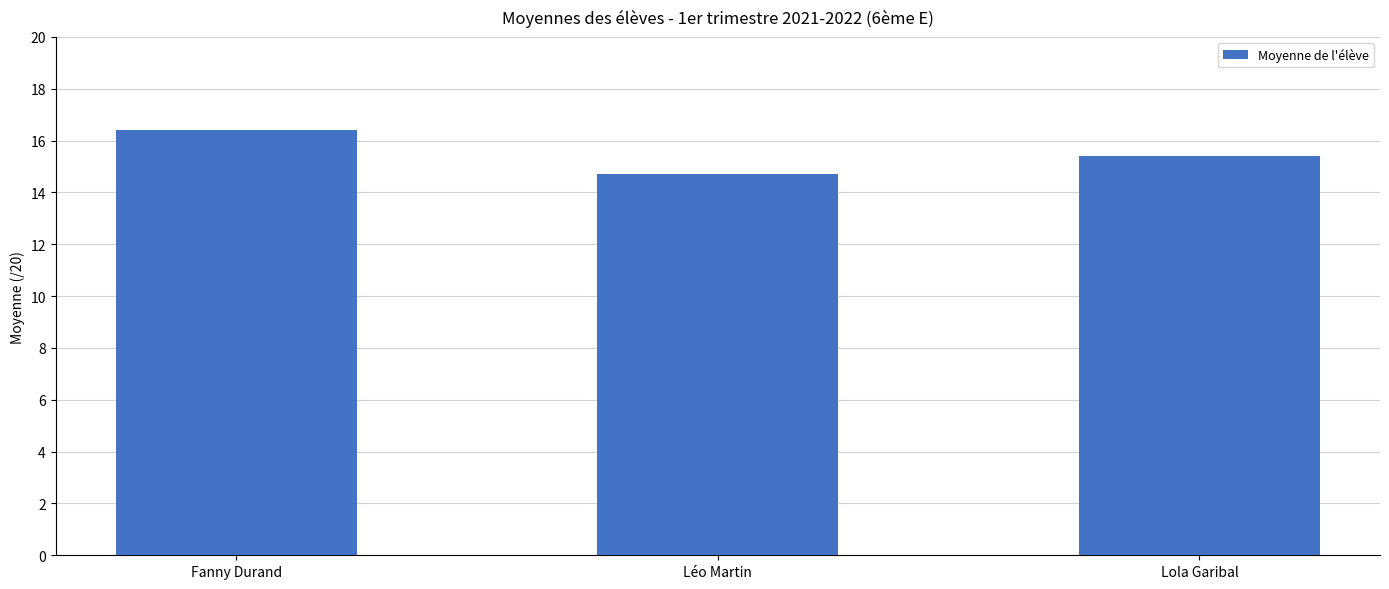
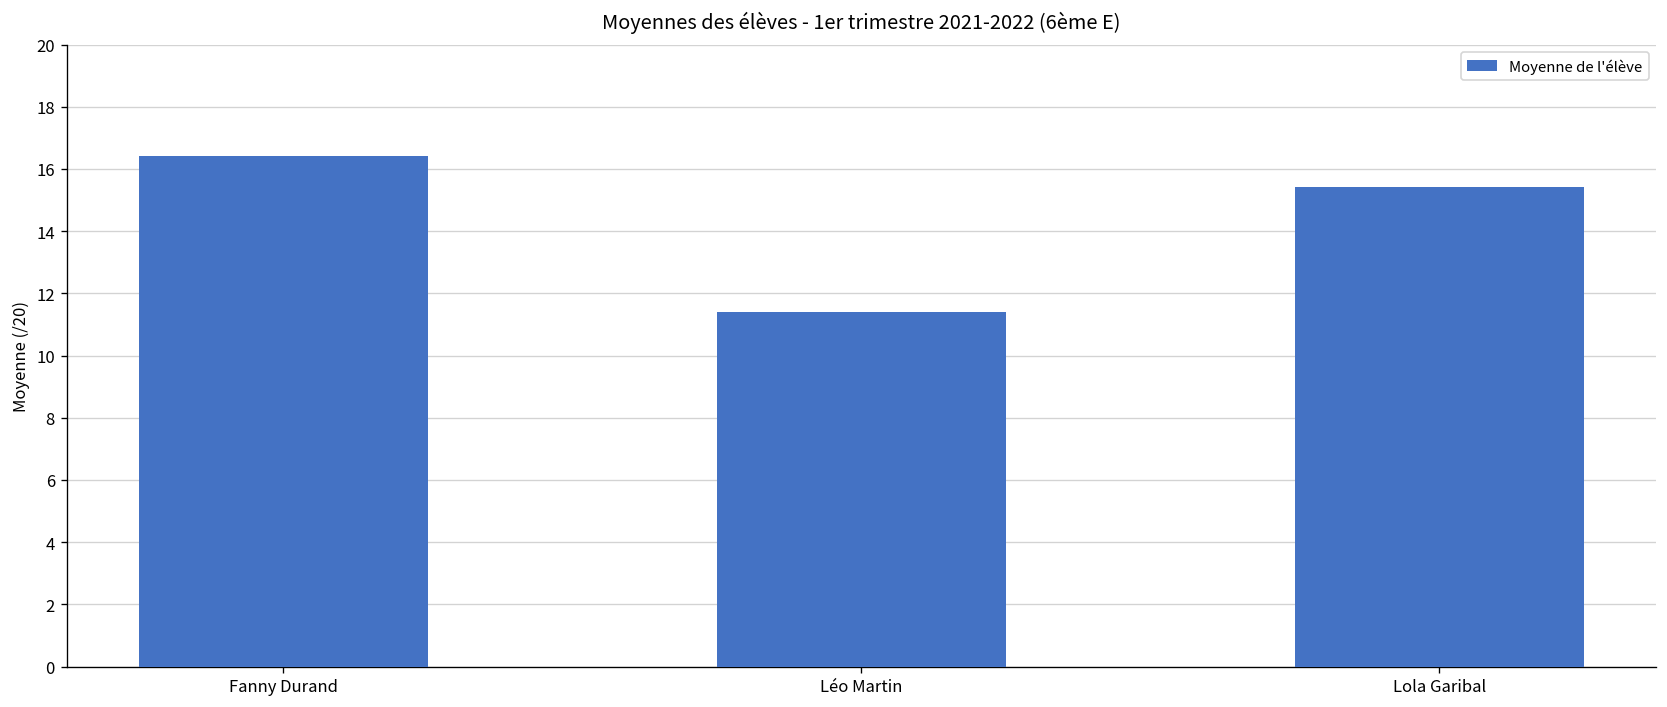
  {
    "Fanny Durand": 16.4,
-   "Léo Martin": 14.7,
+   "Léo Martin": 11.4,
    "Lola Garibal": 15.4
  }
